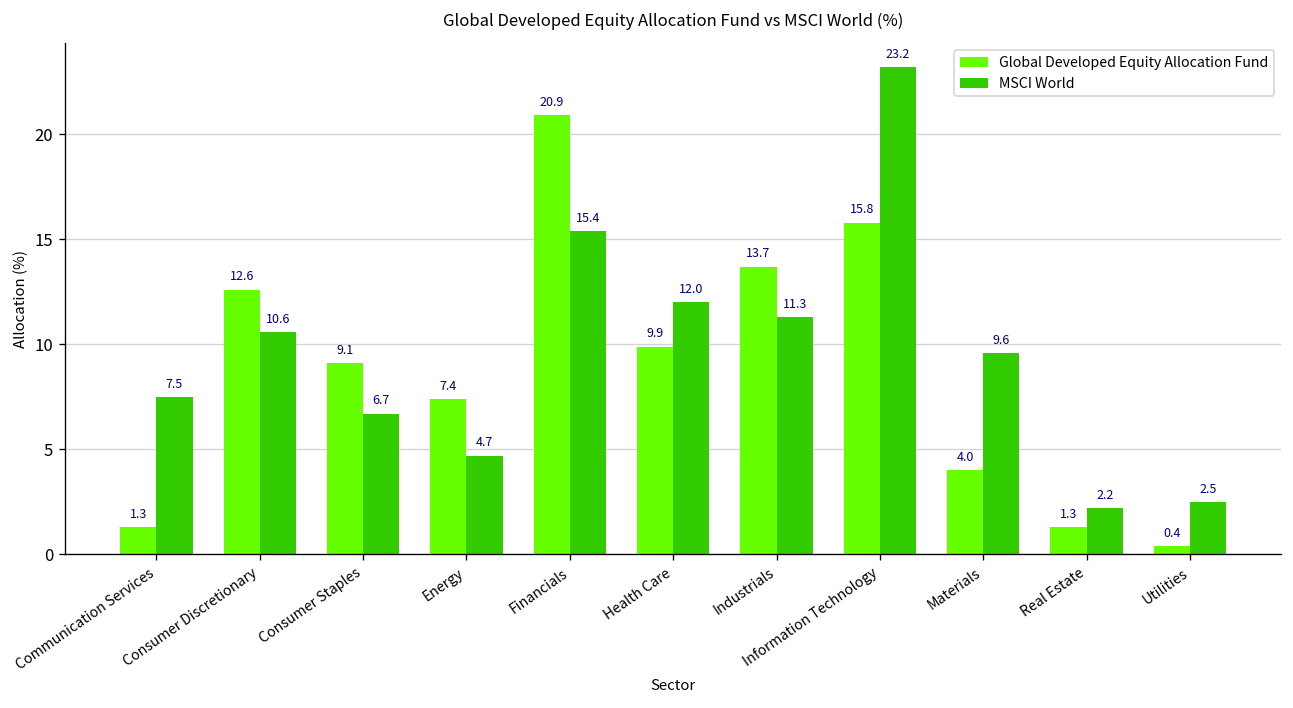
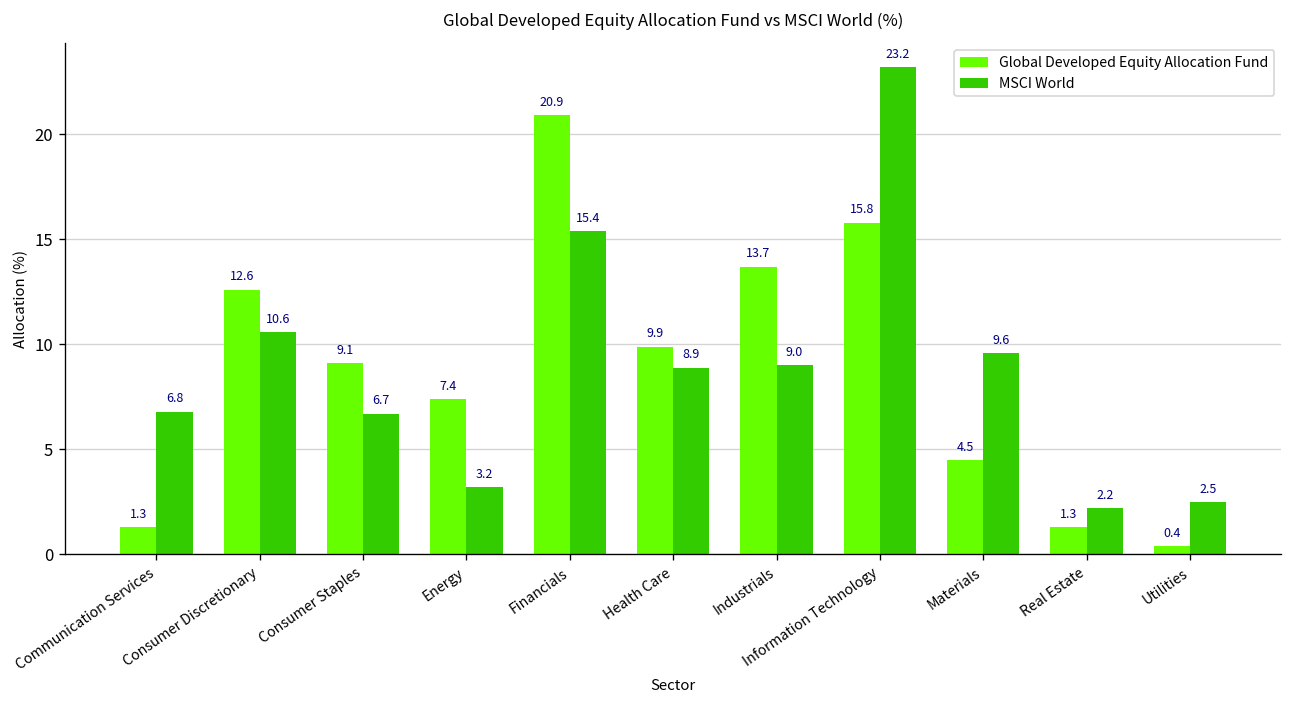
  {
    "Global Developed Equity Allocation Fund": {
      "Communication Services": 1.3,
      "Consumer Discretionary": 12.6,
      "Consumer Staples": 9.1,
      "Energy": 7.4,
      "Financials": 20.9,
      "Health Care": 9.9,
      "Industrials": 13.7,
      "Information Technology": 15.8,
-     "Materials": 4.0,
+     "Materials": 4.5,
      "Real Estate": 1.3,
      "Utilities": 0.4
    },
    "MSCI World": {
-     "Communication Services": 7.5,
+     "Communication Services": 6.8,
      "Consumer Discretionary": 10.6,
      "Consumer Staples": 6.7,
-     "Energy": 4.7,
+     "Energy": 3.2,
      "Financials": 15.4,
-     "Health Care": 12.0,
-     "Industrials": 11.3,
+     "Health Care": 8.9,
+     "Industrials": 9.0,
      "Information Technology": 23.2,
      "Materials": 9.6,
      "Real Estate": 2.2,
      "Utilities": 2.5
    }
  }
